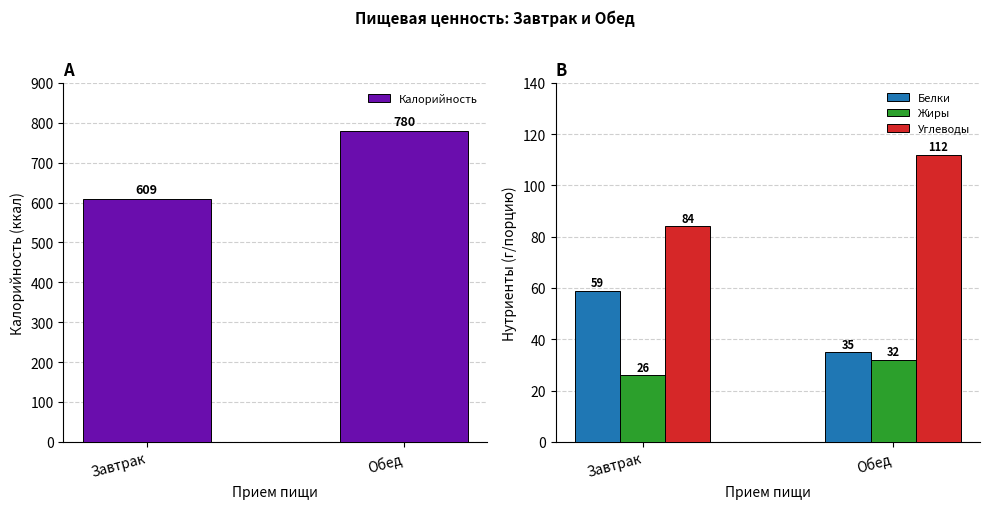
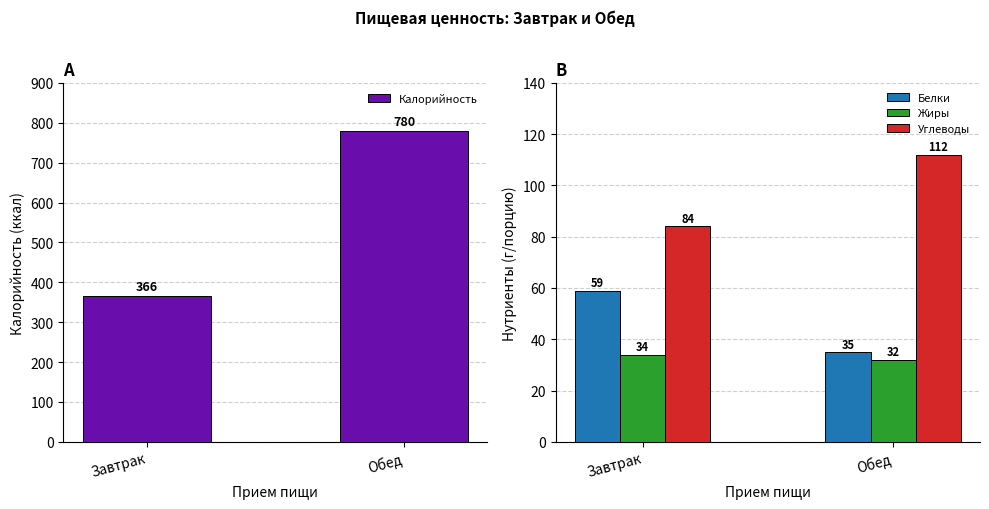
  {
    "A": {
-     "Завтрак": 609,
+     "Завтрак": 366,
      "Обед": 780
    },
    "B": {
      "Белки": {
        "Завтрак": 59,
        "Обед": 35
      },
      "Жиры": {
-       "Завтрак": 26,
+       "Завтрак": 34,
        "Обед": 32
      },
      "Углеводы": {
        "Завтрак": 84,
        "Обед": 112
      }
    }
  }
